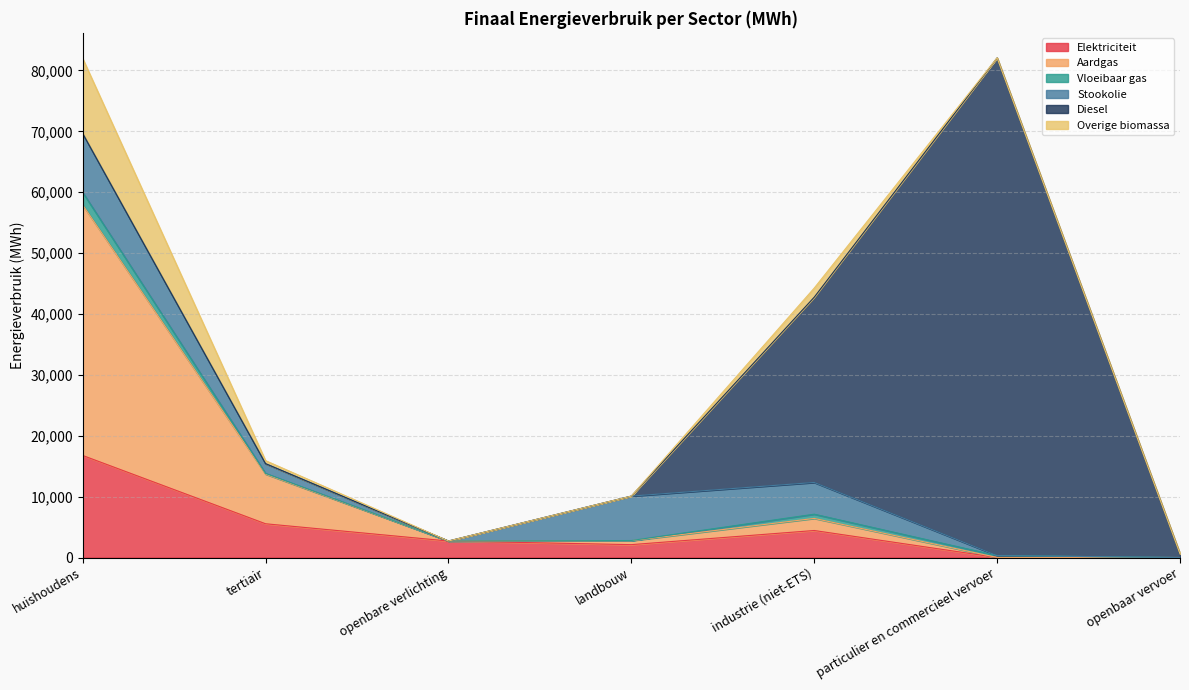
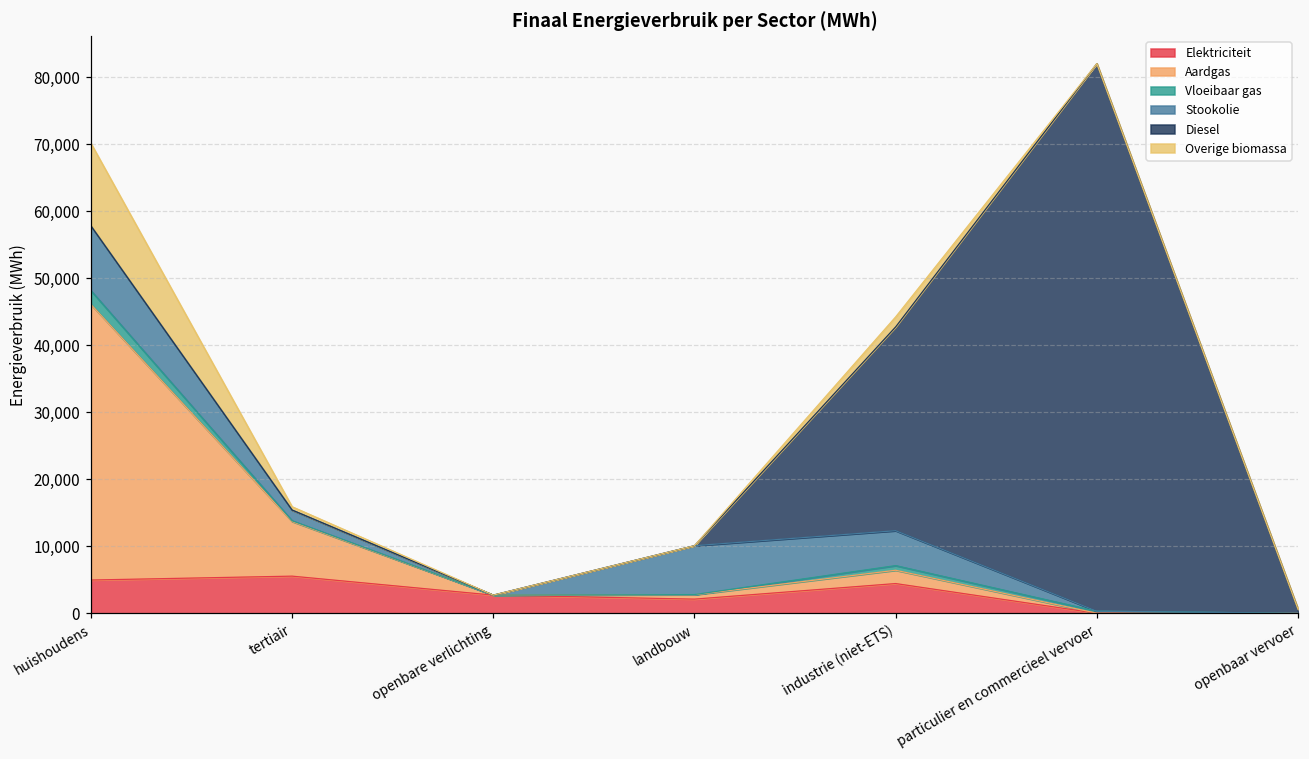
  {
    "Elektriciteit": {
-     "huishoudens": "17,000",
+     "huishoudens": "5,000",
      "tertiair": "6,000",
      "landbouw": "2,000",
      "industrie (niet-ETS)": "4,000"
    },
    "Diesel": {
      "industrie (niet-ETS)": "30,000"
    }
  }
